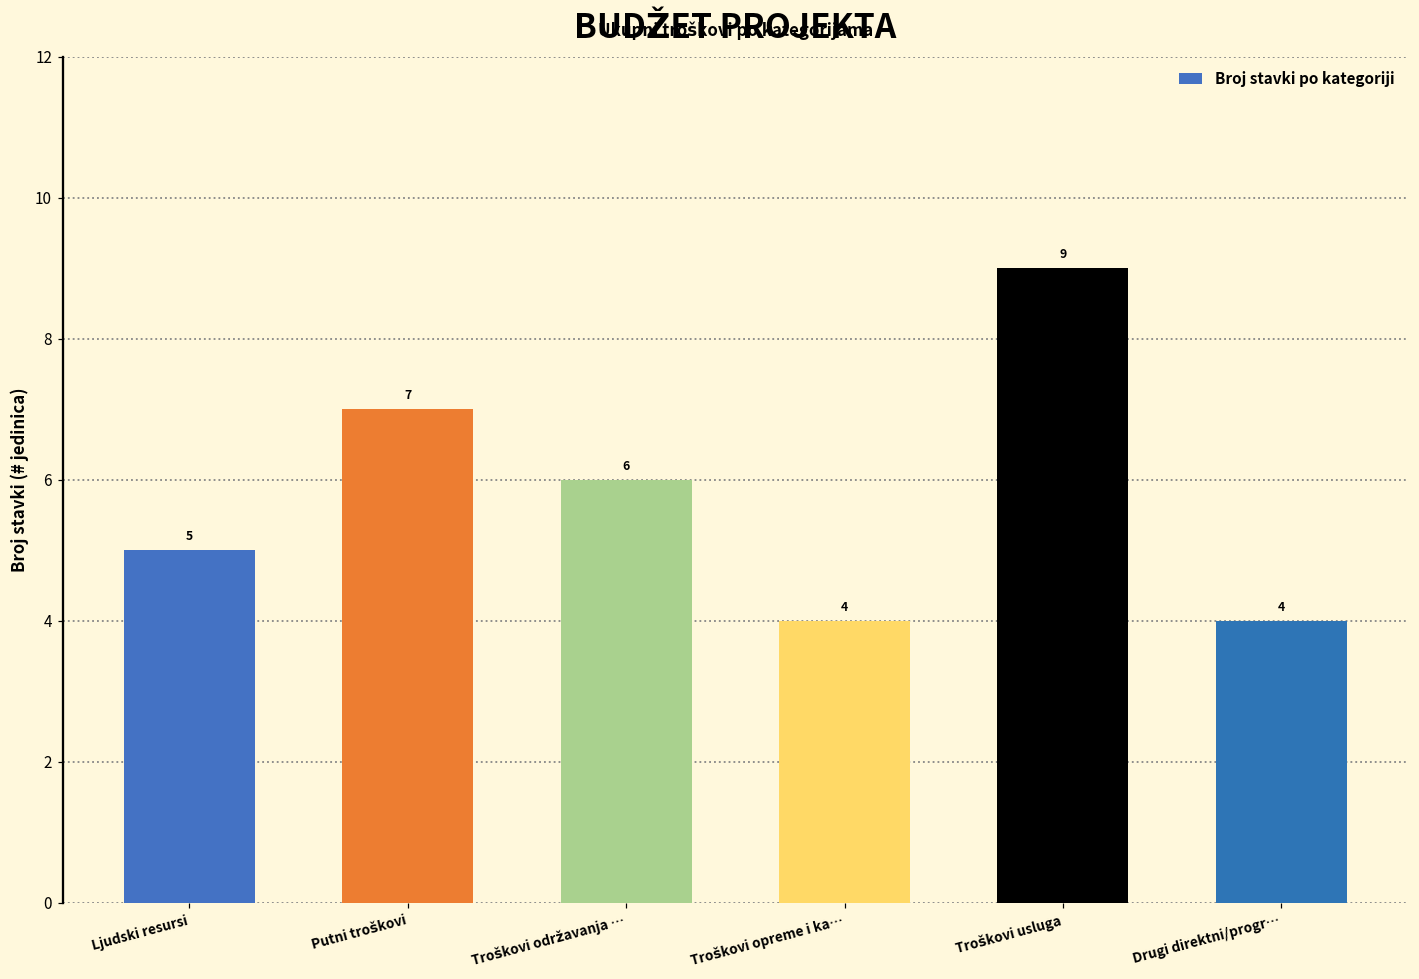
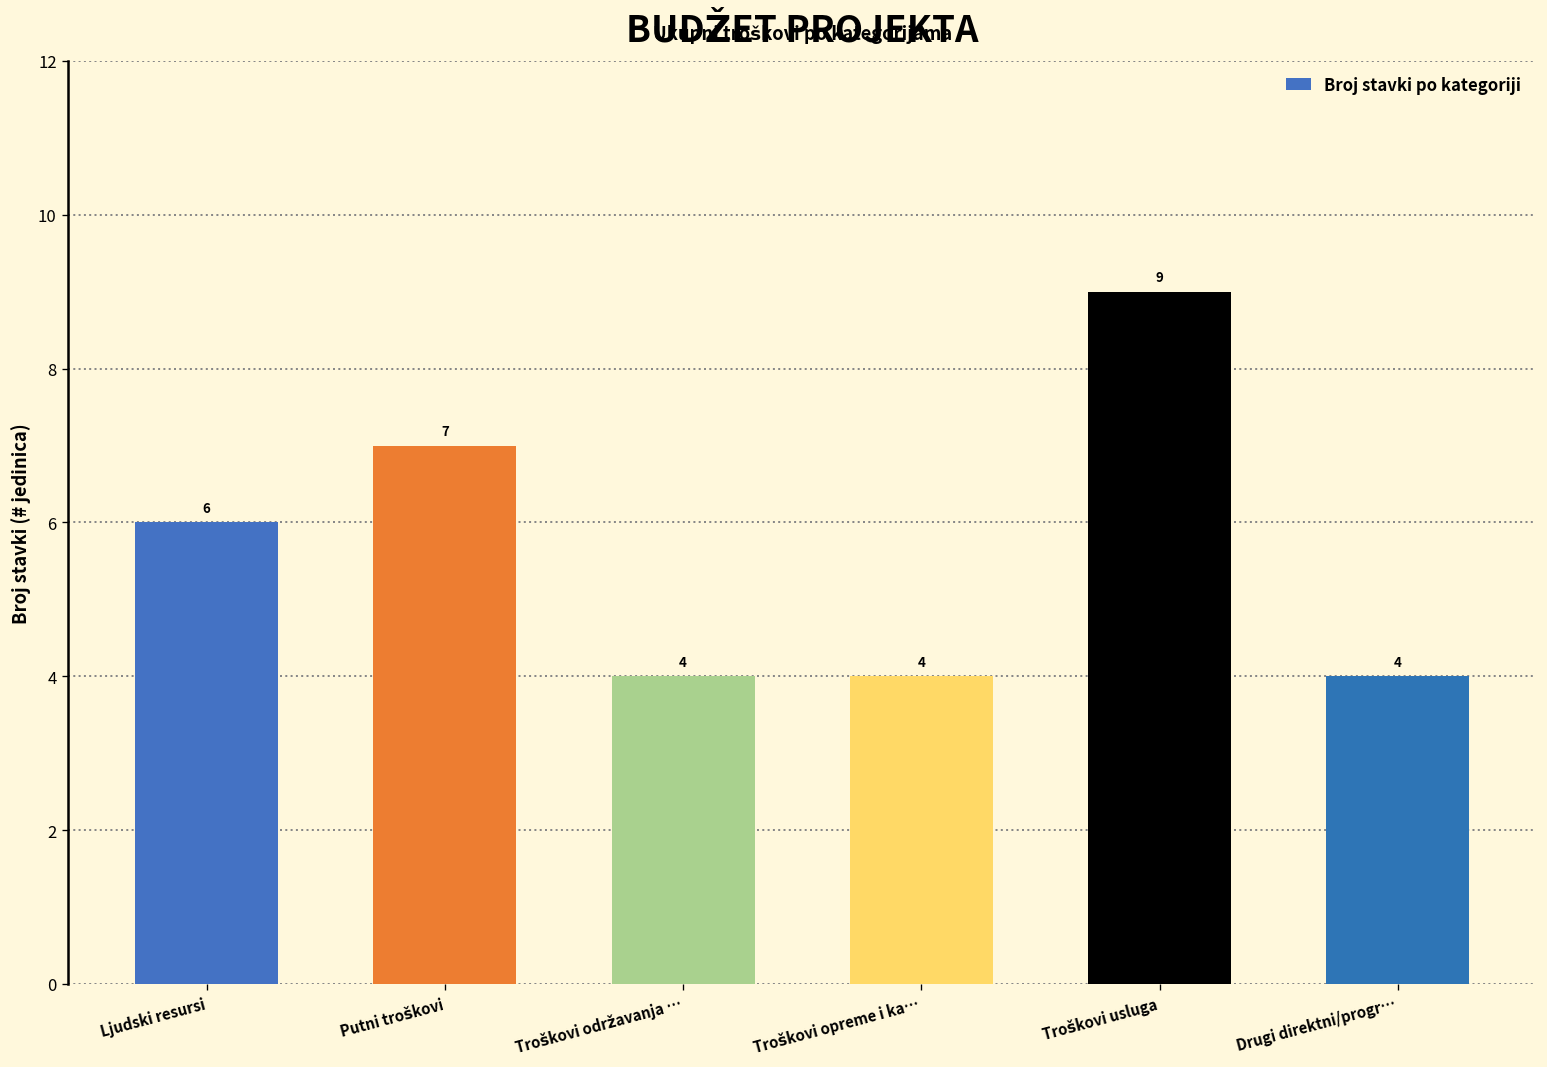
  {
-   "Ljudski resursi": 5,
+   "Ljudski resursi": 6,
    "Putni troškovi": 7,
-   "Troškovi održavanja …": 6,
+   "Troškovi održavanja …": 4,
    "Troškovi opreme i ka…": 4,
    "Troškovi usluga": 9,
    "Drugi direktni/progr…": 4
  }
